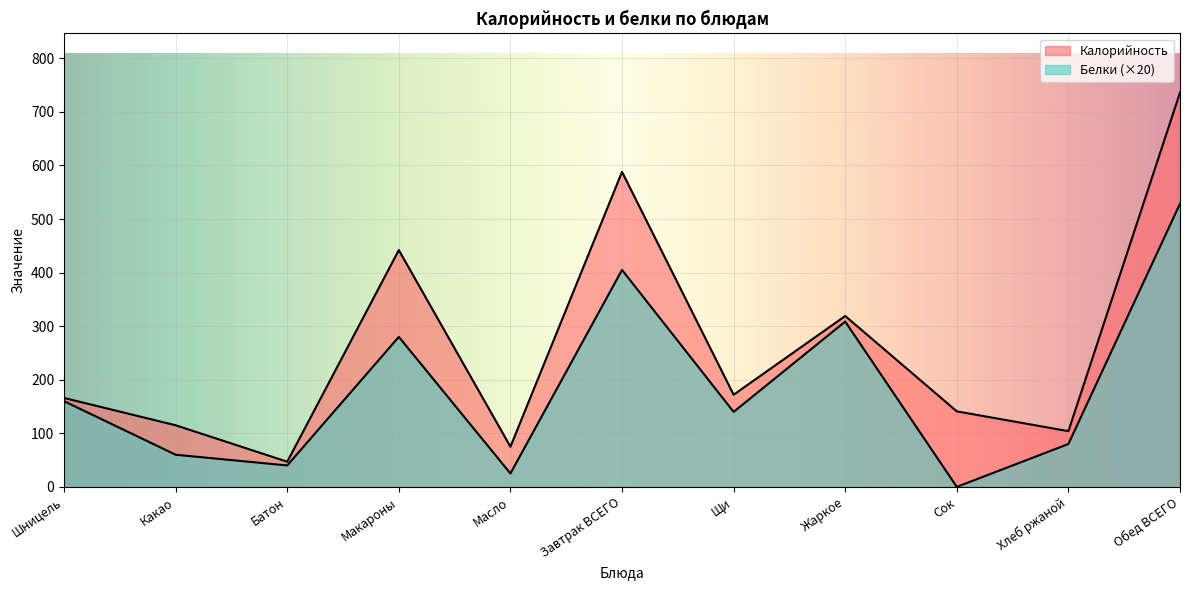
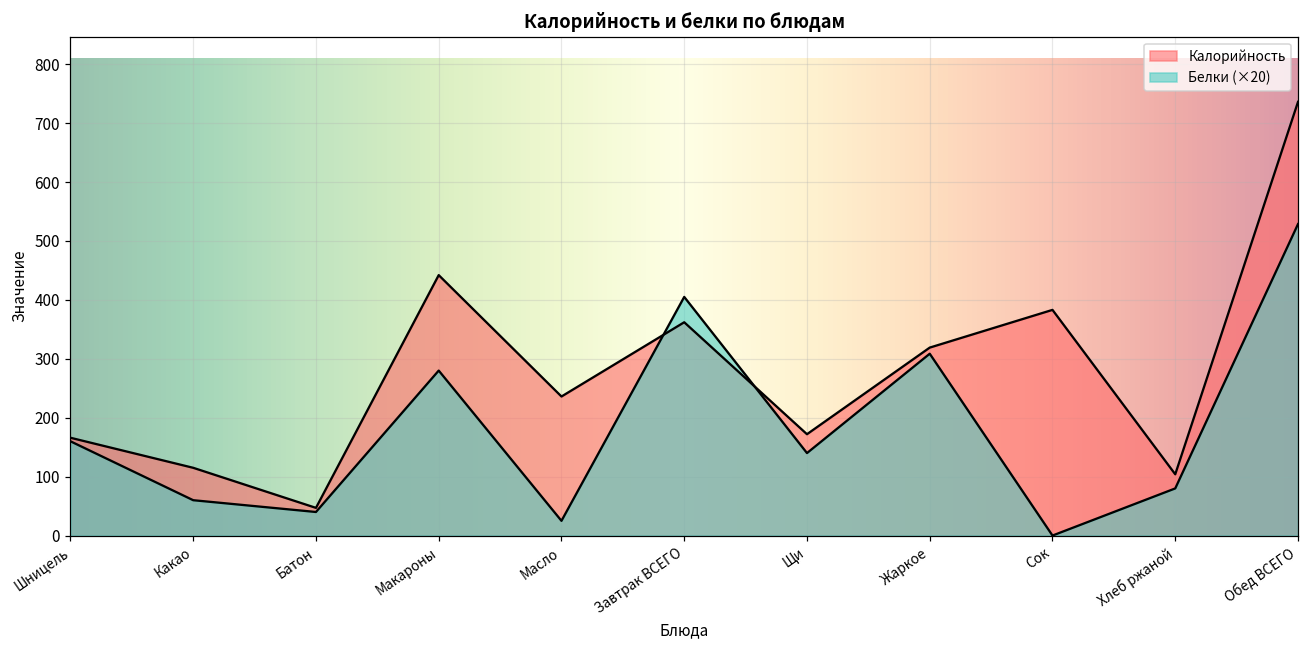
  {
    "Калорийность": {
      "Шницель": 170,
      "Какао": 120,
      "Батон": 50,
      "Макароны": 440,
-     "Масло": 80,
-     "Завтрак ВСЕГО": 590,
+     "Масло": 240,
+     "Завтрак ВСЕГО": 360,
      "Щи": 170,
      "Жаркое": 320,
-     "Сок": 140,
+     "Сок": 380,
      "Хлеб ржаной": 100,
      "Обед ВСЕГО": 740
    },
    "Белки (×20)": {
      "Шницель": 160,
      "Какао": 60,
      "Батон": 40,
      "Макароны": 280,
      "Масло": 30,
      "Завтрак ВСЕГО": 410,
      "Щи": 140,
      "Жаркое": 310,
      "Сок": 0,
      "Хлеб ржаной": 80,
      "Обед ВСЕГО": 530
    }
  }
